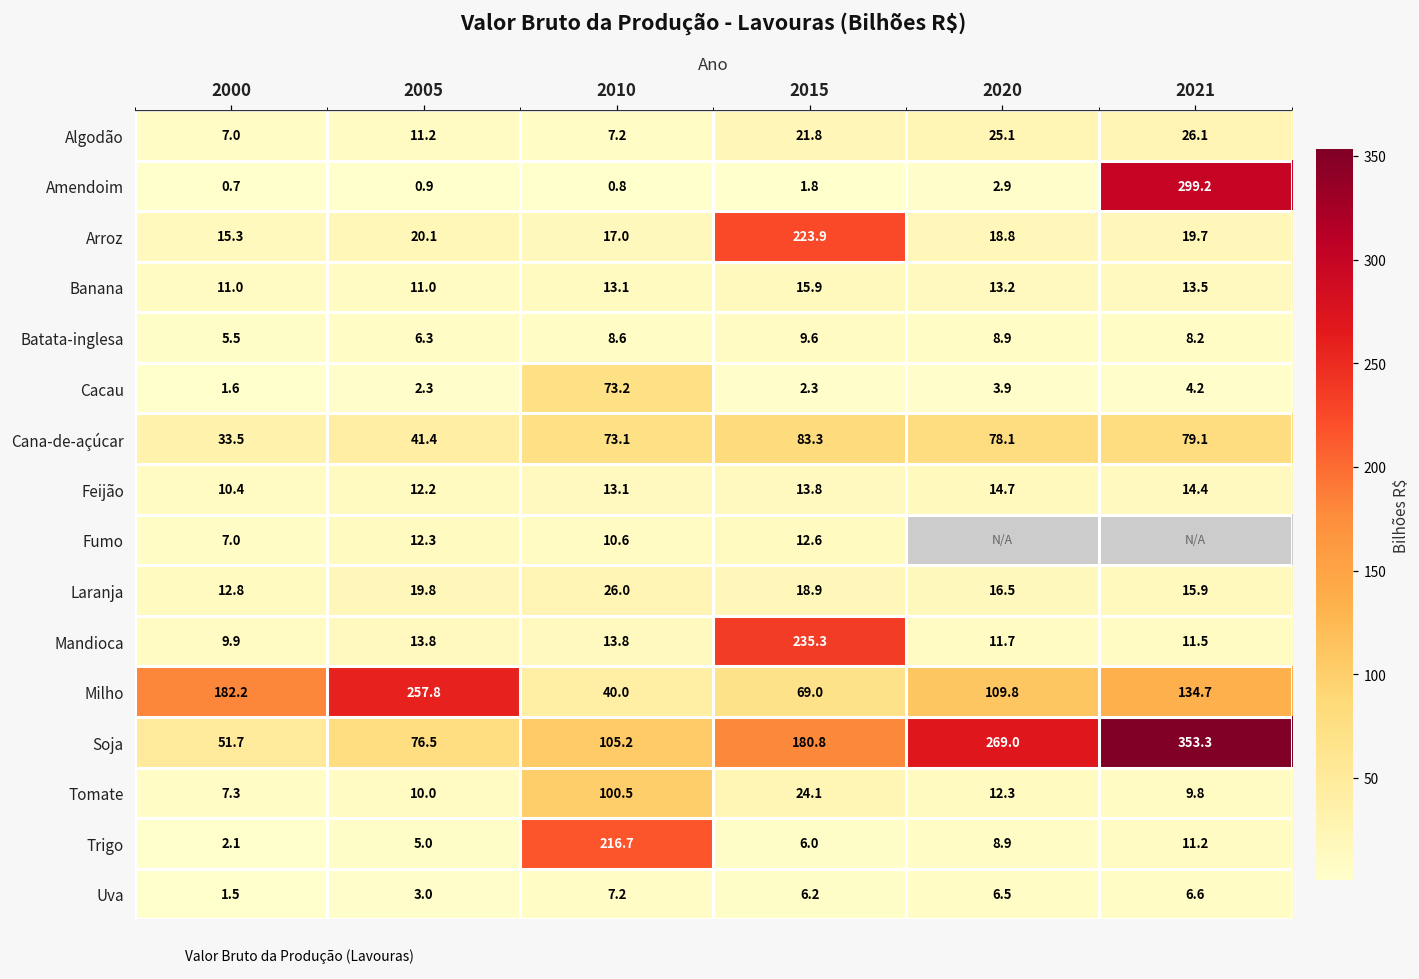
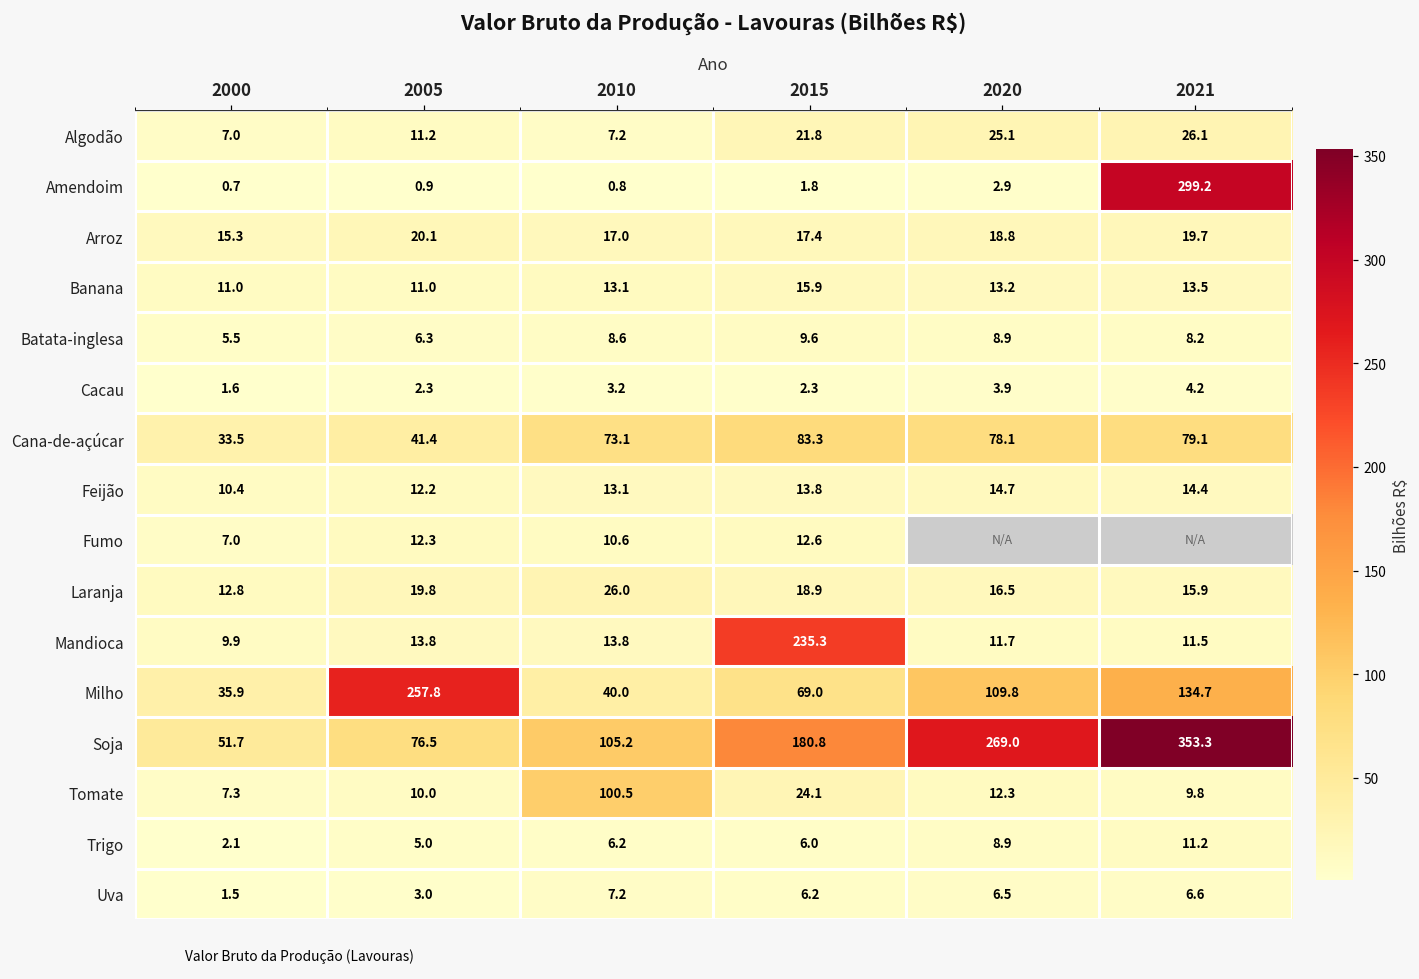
  {
    "Algodão": {
      "2000": 7.0,
      "2005": 11.2,
      "2010": 7.2,
      "2015": 21.8,
      "2020": 25.1,
      "2021": 26.1
    },
    "Amendoim": {
      "2000": 0.7,
      "2005": 0.9,
      "2010": 0.8,
      "2015": 1.8,
      "2020": 2.9,
      "2021": 299.2
    },
    "Arroz": {
      "2000": 15.3,
      "2005": 20.1,
      "2010": 17.0,
-     "2015": 223.9,
+     "2015": 17.4,
      "2020": 18.8,
      "2021": 19.7
    },
    "Banana": {
      "2000": 11.0,
      "2005": 11.0,
      "2010": 13.1,
      "2015": 15.9,
      "2020": 13.2,
      "2021": 13.5
    },
    "Batata-inglesa": {
      "2000": 5.5,
      "2005": 6.3,
      "2010": 8.6,
      "2015": 9.6,
      "2020": 8.9,
      "2021": 8.2
    },
    "Cacau": {
      "2000": 1.6,
      "2005": 2.3,
-     "2010": 73.2,
+     "2010": 3.2,
      "2015": 2.3,
      "2020": 3.9,
      "2021": 4.2
    },
    "Cana-de-açúcar": {
      "2000": 33.5,
      "2005": 41.4,
      "2010": 73.1,
      "2015": 83.3,
      "2020": 78.1,
      "2021": 79.1
    },
    "Feijão": {
      "2000": 10.4,
      "2005": 12.2,
      "2010": 13.1,
      "2015": 13.8,
      "2020": 14.7,
      "2021": 14.4
    },
    "Fumo": {
      "2000": 7.0,
      "2005": 12.3,
      "2010": 10.6,
      "2015": 12.6
    },
    "Laranja": {
      "2000": 12.8,
      "2005": 19.8,
      "2010": 26.0,
      "2015": 18.9,
      "2020": 16.5,
      "2021": 15.9
    },
    "Mandioca": {
      "2000": 9.9,
      "2005": 13.8,
      "2010": 13.8,
      "2015": 235.3,
      "2020": 11.7,
      "2021": 11.5
    },
    "Milho": {
-     "2000": 182.2,
+     "2000": 35.9,
      "2005": 257.8,
      "2010": 40.0,
      "2015": 69.0,
      "2020": 109.8,
      "2021": 134.7
    },
    "Soja": {
      "2000": 51.7,
      "2005": 76.5,
      "2010": 105.2,
      "2015": 180.8,
      "2020": 269.0,
      "2021": 353.3
    },
    "Tomate": {
      "2000": 7.3,
      "2005": 10.0,
      "2010": 100.5,
      "2015": 24.1,
      "2020": 12.3,
      "2021": 9.8
    },
    "Trigo": {
      "2000": 2.1,
      "2005": 5.0,
-     "2010": 216.7,
+     "2010": 6.2,
      "2015": 6.0,
      "2020": 8.9,
      "2021": 11.2
    },
    "Uva": {
      "2000": 1.5,
      "2005": 3.0,
      "2010": 7.2,
      "2015": 6.2,
      "2020": 6.5,
      "2021": 6.6
    }
  }
